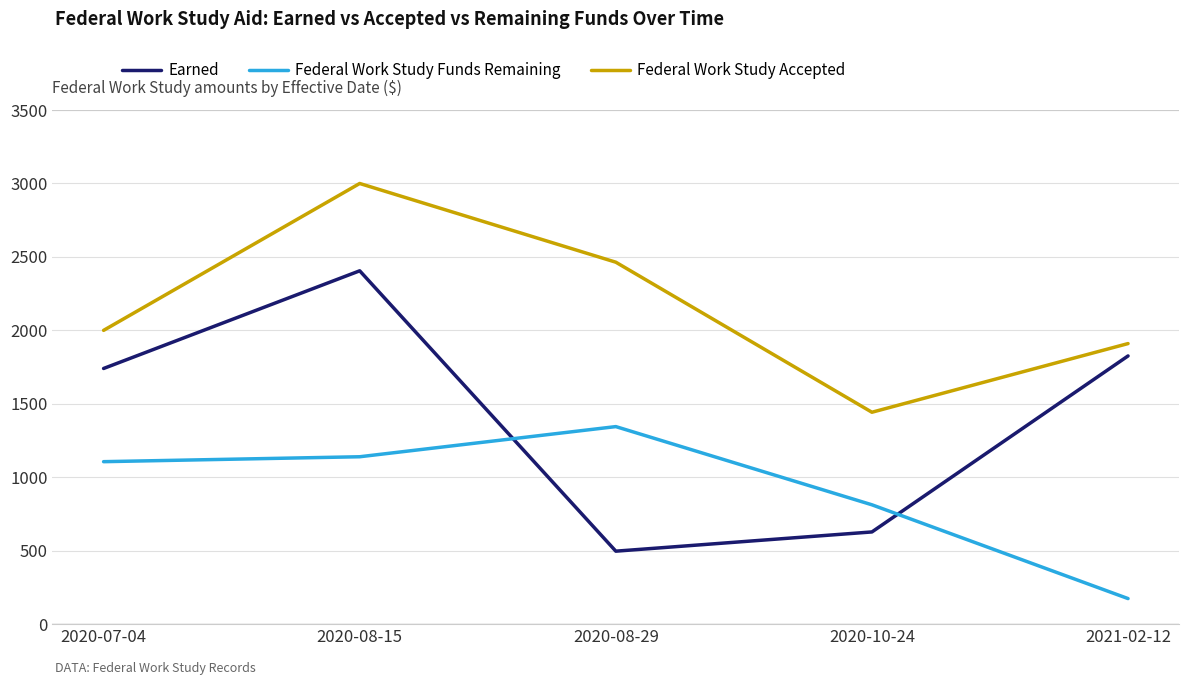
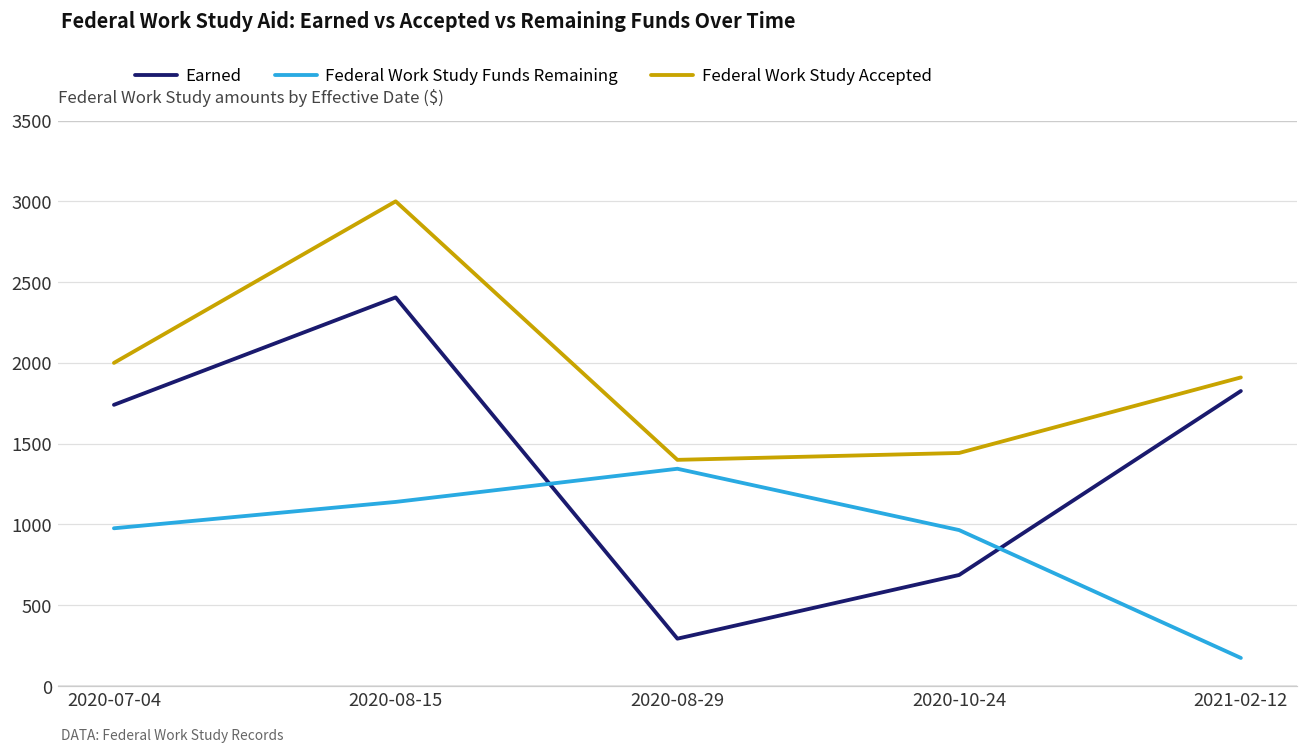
  {
    "Earned": {
      "2020-07-04": 1740,
      "2020-08-15": 2410,
-     "2020-08-29": 500,
-     "2020-10-24": 630,
+     "2020-08-29": 290,
+     "2020-10-24": 690,
      "2021-02-12": 1830
    },
    "Federal Work Study Funds Remaining": {
-     "2020-07-04": 1110,
+     "2020-07-04": 980,
      "2020-08-15": 1140,
      "2020-08-29": 1340,
-     "2020-10-24": 810,
+     "2020-10-24": 970,
      "2021-02-12": 170
    },
    "Federal Work Study Accepted": {
      "2020-07-04": 2000,
      "2020-08-15": 3000,
-     "2020-08-29": 2460,
+     "2020-08-29": 1400,
      "2020-10-24": 1440,
      "2021-02-12": 1910
    }
  }
